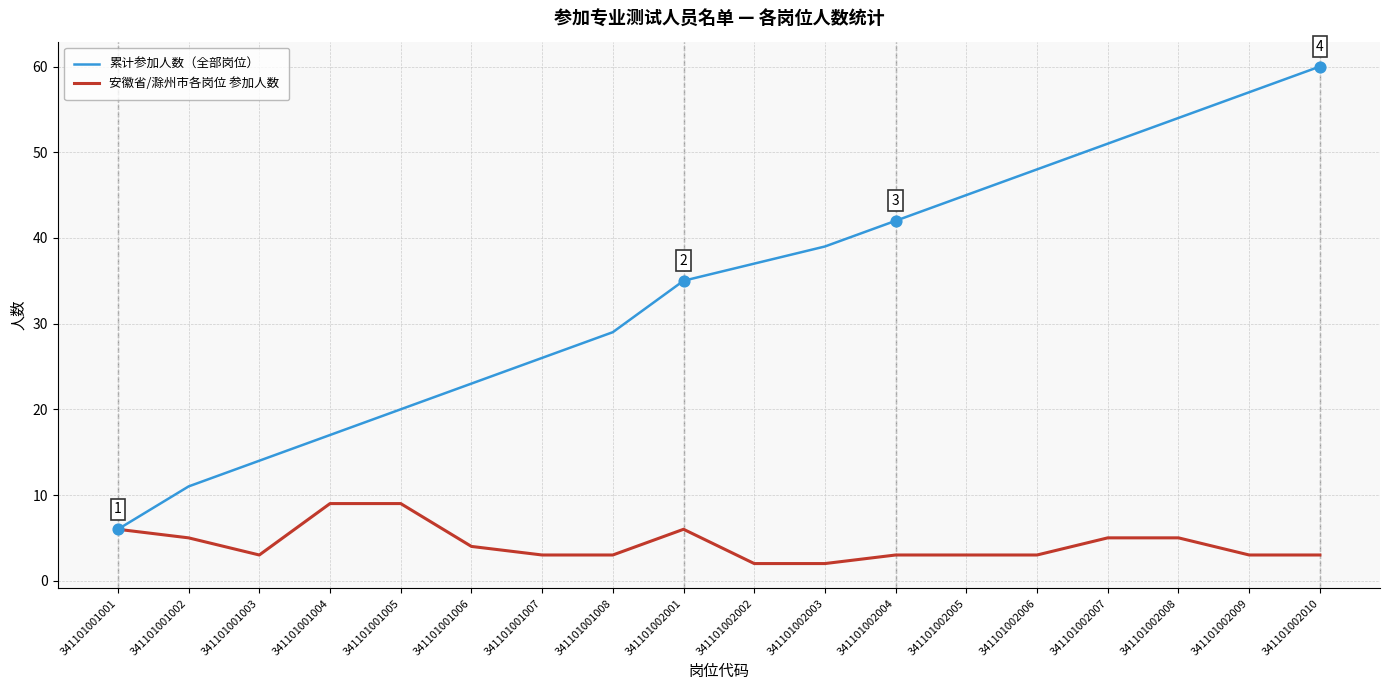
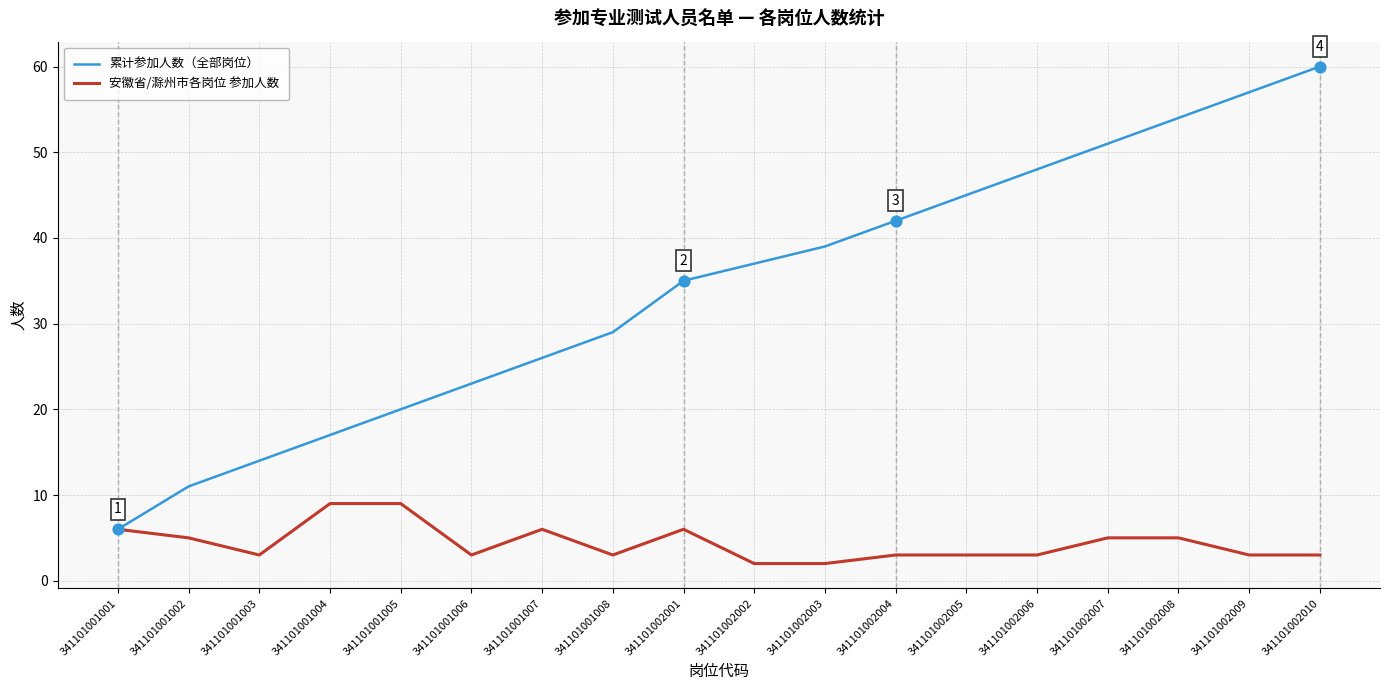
  {
    "安徽省/滁州市各岗位 参加人数": {
      "341101001002": 5,
      "341101001003": 3,
      "341101001004": 9,
      "341101001005": 9,
-     "341101001006": 4,
-     "341101001007": 3,
+     "341101001006": 3,
+     "341101001007": 6,
      "341101001008": 3,
      "341101002001": 6,
      "341101002002": 2,
      "341101002003": 2,
      "341101002004": 3,
      "341101002005": 3,
      "341101002006": 3,
      "341101002007": 5,
      "341101002008": 5,
      "341101002009": 3,
      "341101002010": 3
    }
  }
